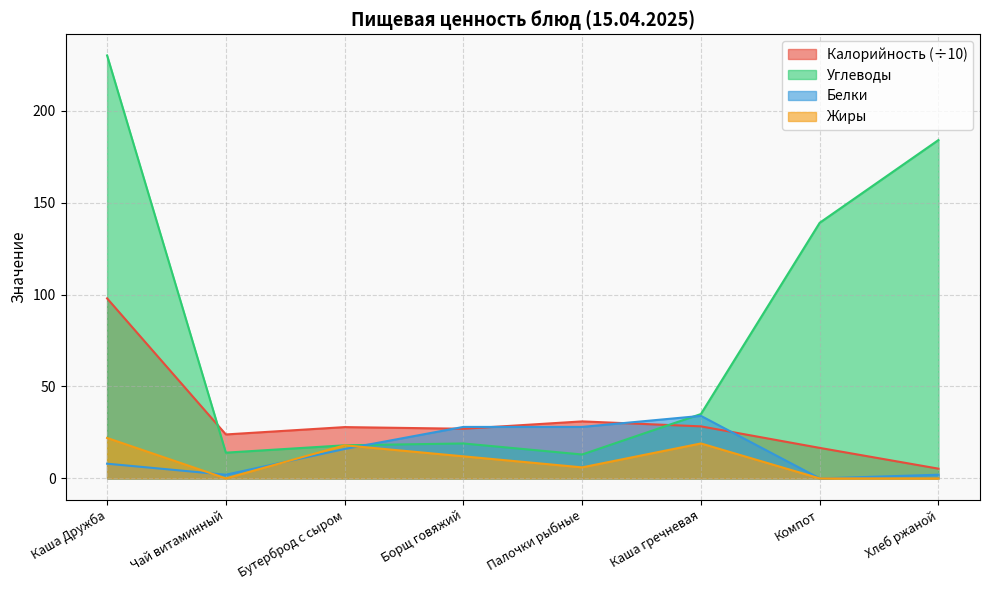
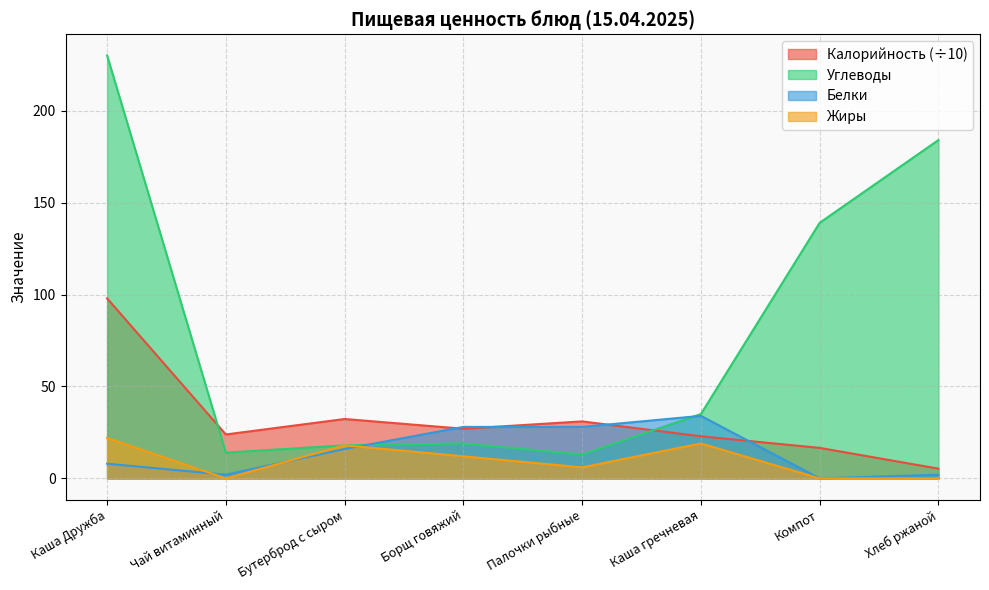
  {
    "Калорийность (÷10)": {
      "Каша Дружба": 98,
      "Чай витаминный": 24,
-     "Бутерброд с сыром": 28,
+     "Бутерброд с сыром": 32,
      "Палочки рыбные": 31,
-     "Каша гречневая": 28,
+     "Каша гречневая": 23,
      "Компот": 17,
      "Хлеб ржаной": 5
    },
    "Углеводы": {
      "Каша Дружба": 230,
      "Чай витаминный": 14,
      "Борщ говяжий": 19,
      "Палочки рыбные": 13,
      "Компот": 139,
      "Хлеб ржаной": 184
    },
    "Белки": {
      "Каша Дружба": 8,
      "Чай витаминный": 2,
      "Бутерброд с сыром": 16,
      "Палочки рыбные": 28,
      "Хлеб ржаной": 2
    },
    "Жиры": {
      "Каша Дружба": 22,
      "Чай витаминный": 0,
      "Борщ говяжий": 12,
      "Палочки рыбные": 6,
      "Каша гречневая": 19,
      "Хлеб ржаной": 0
    }
  }
